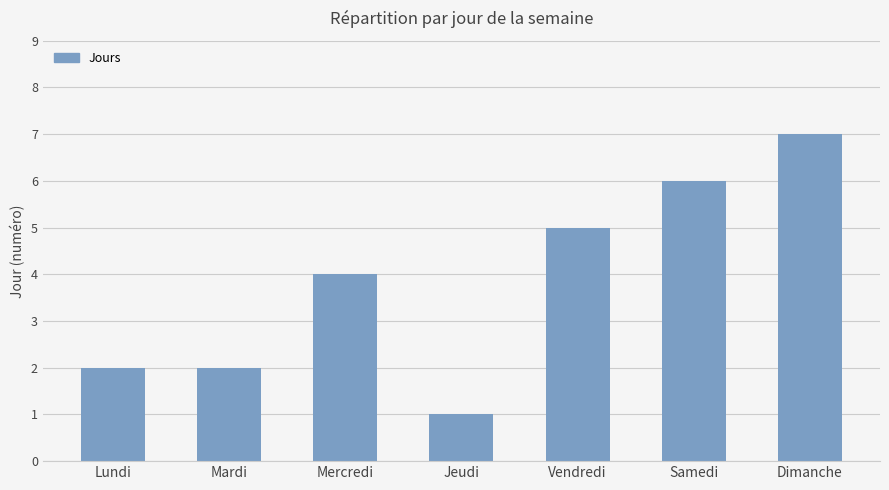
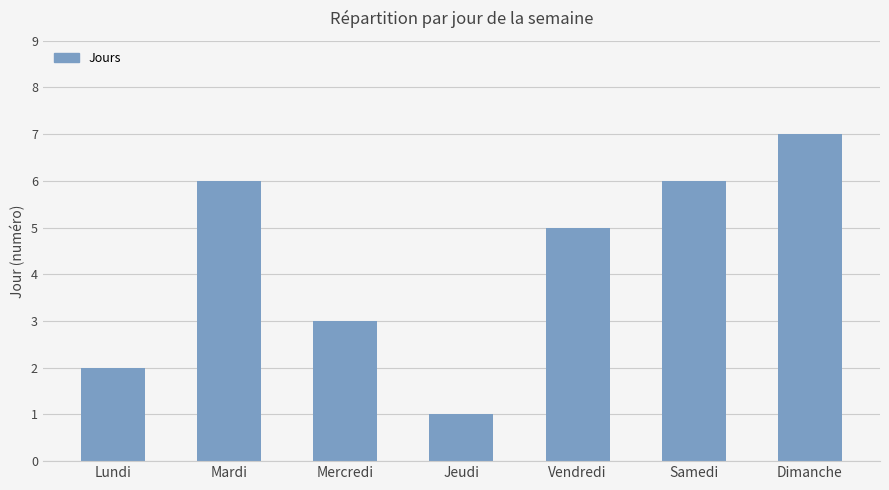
  {
    "Lundi": 2,
-   "Mardi": 2,
-   "Mercredi": 4,
+   "Mardi": 6,
+   "Mercredi": 3,
    "Jeudi": 1,
    "Vendredi": 5,
    "Samedi": 6,
    "Dimanche": 7
  }
